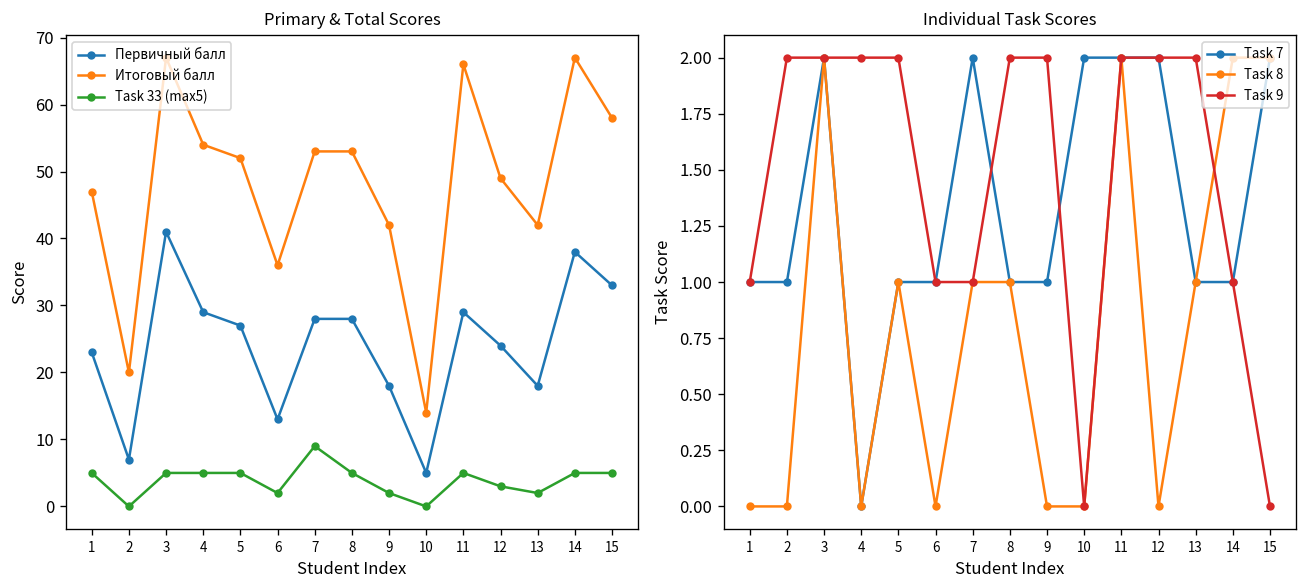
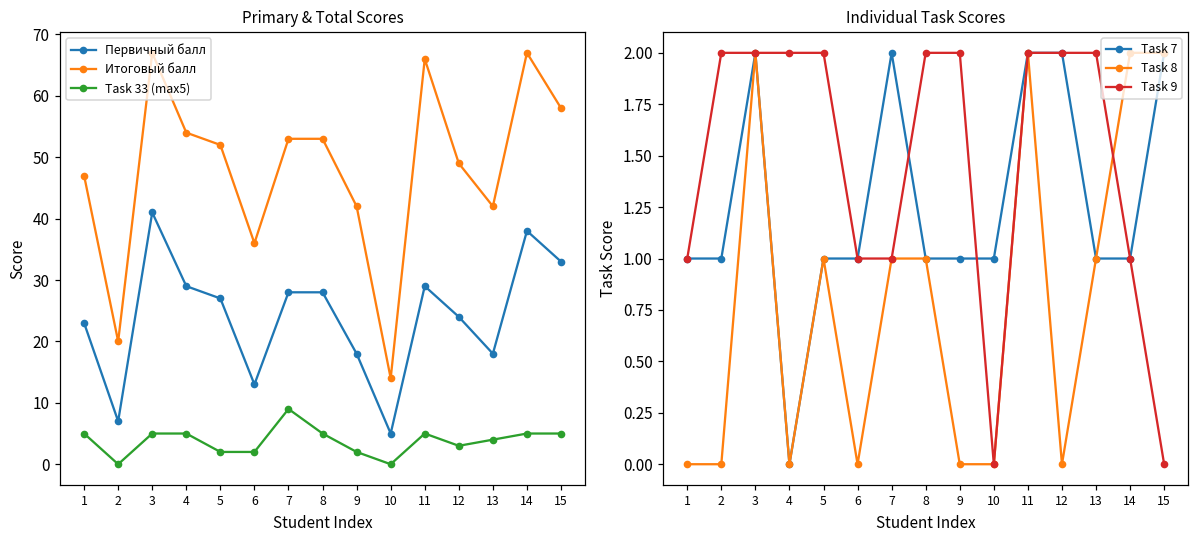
  {
    "Primary & Total Scores": {
      "Первичный балл": {
        "1": 23,
        "2": 7,
        "3": 41,
        "4": 29,
        "5": 27,
        "6": 13,
        "7": 28,
        "8": 28,
        "9": 18,
        "10": 5,
        "11": 29,
        "12": 24,
        "13": 18,
        "14": 38,
        "15": 33
      },
      "Итоговый балл": {
        "1": 47,
        "2": 20,
        "4": 54,
        "5": 52,
        "6": 36,
        "7": 53,
        "8": 53,
        "9": 42,
        "10": 14,
        "11": 66,
        "12": 49,
        "13": 42,
        "14": 67,
        "15": 58
      },
      "Task 33 (max5)": {
        "1": 5,
        "2": 0,
        "3": 5,
        "4": 5,
-       "5": 5,
+       "5": 2,
        "6": 2,
        "7": 9,
        "8": 5,
        "9": 2,
        "10": 0,
        "11": 5,
        "12": 3,
-       "13": 2,
+       "13": 4,
        "14": 5,
        "15": 5
      }
    },
    "Individual Task Scores": {
      "Task 7": {
        "2": 1,
        "7": 2,
        "9": 1,
-       "10": 2
+       "10": 1
      },
      "Task 8": {
        "1": 0,
        "2": 0,
        "6": 0,
        "9": 0,
        "12": 0
      },
      "Task 9": {
        "2": 2,
        "4": 2,
        "5": 2,
        "8": 2,
        "9": 2,
        "13": 2,
        "15": 0
      }
    }
  }
